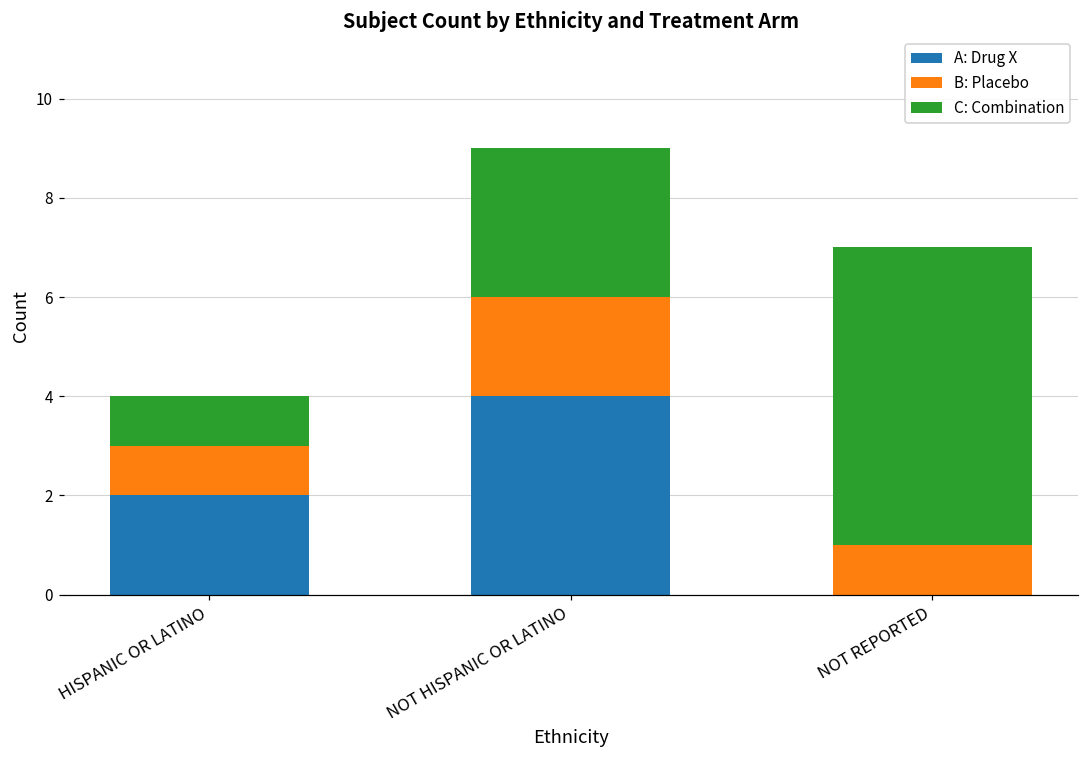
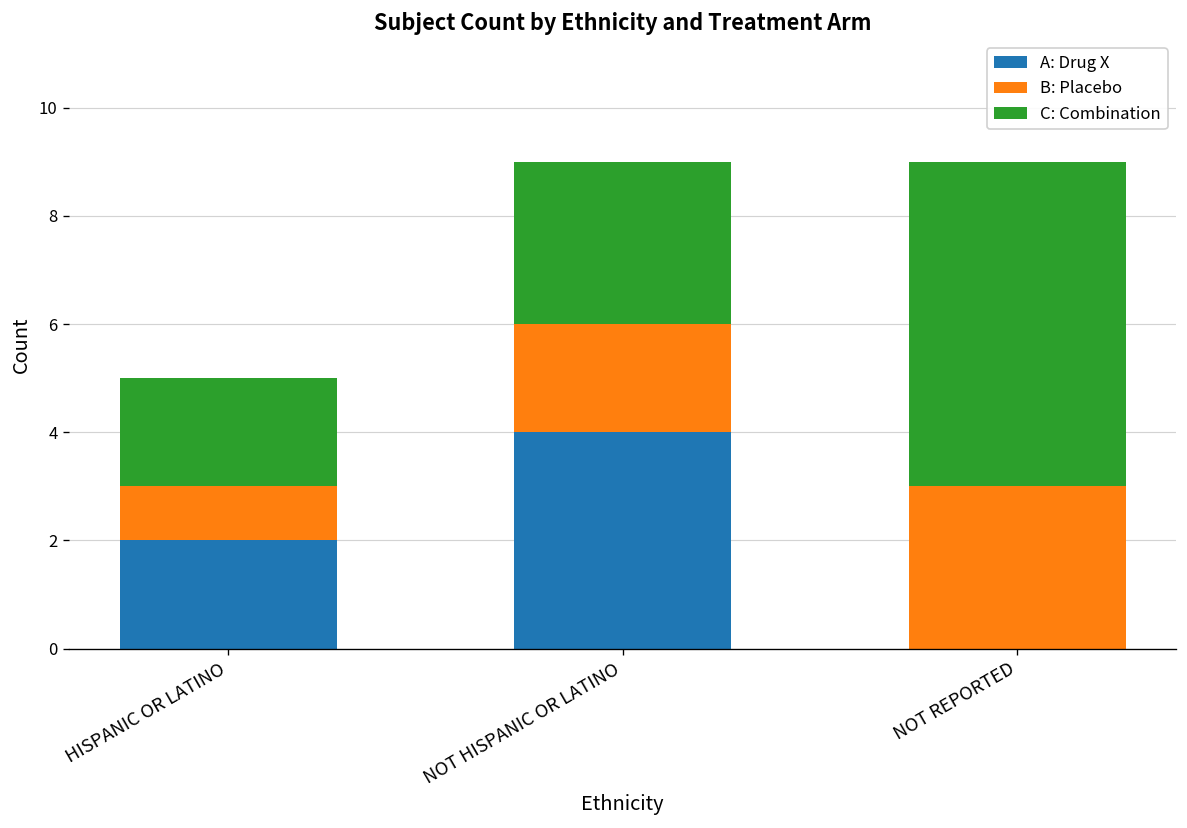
  {
    "A: Drug X": {
      "HISPANIC OR LATINO": 2,
      "NOT HISPANIC OR LATINO": 4,
      "NOT REPORTED": 0
    },
    "B: Placebo": {
-     "NOT REPORTED": 1
+     "NOT REPORTED": 3
    },
    "C: Combination": {
-     "HISPANIC OR LATINO": 1,
+     "HISPANIC OR LATINO": 2,
      "NOT HISPANIC OR LATINO": 3,
      "NOT REPORTED": 6
    }
  }
